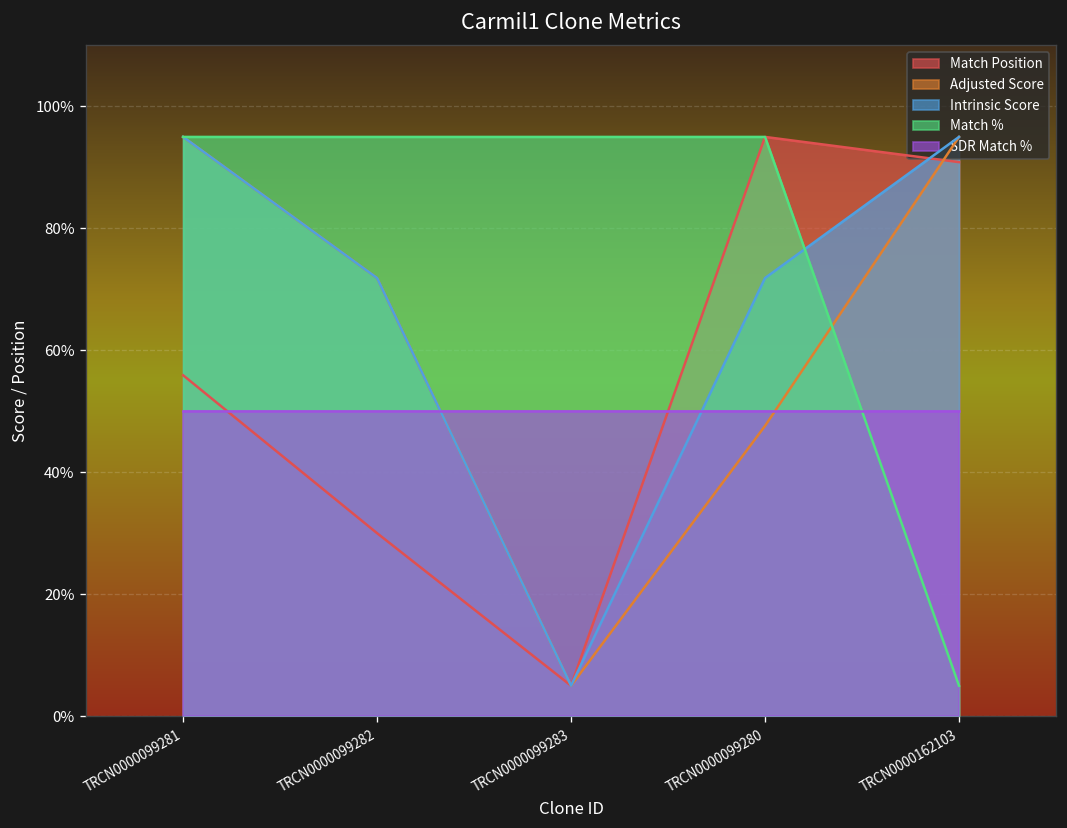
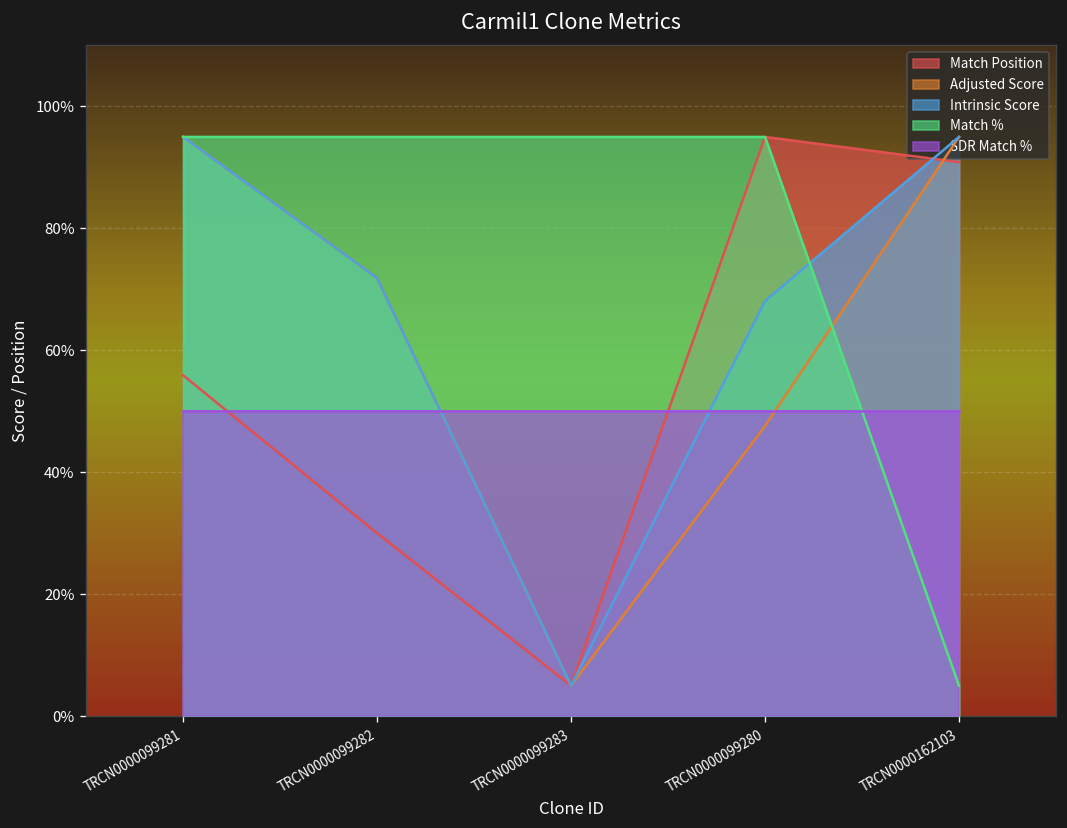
  {
    "Intrinsic Score": {
-     "TRCN0000099280": "72%"
+     "TRCN0000099280": "68%"
    },
    "Match %": {
      "TRCN0000099282": "95%",
      "TRCN0000099283": "95%",
      "TRCN0000162103": "5%"
    },
    "SDR Match %": {
      "TRCN0000099281": "50%",
      "TRCN0000099282": "50%",
      "TRCN0000099283": "50%",
      "TRCN0000099280": "50%",
      "TRCN0000162103": "50%"
    }
  }
